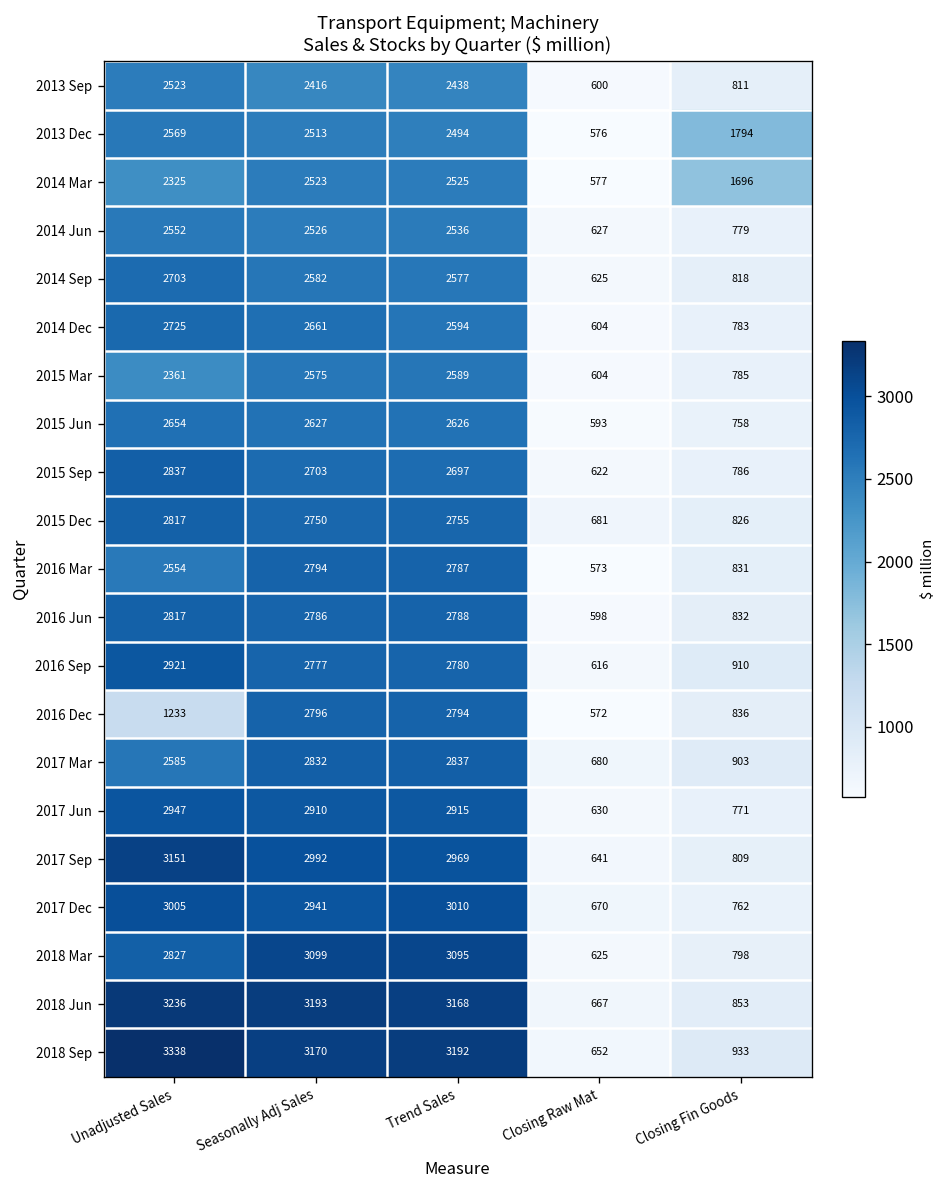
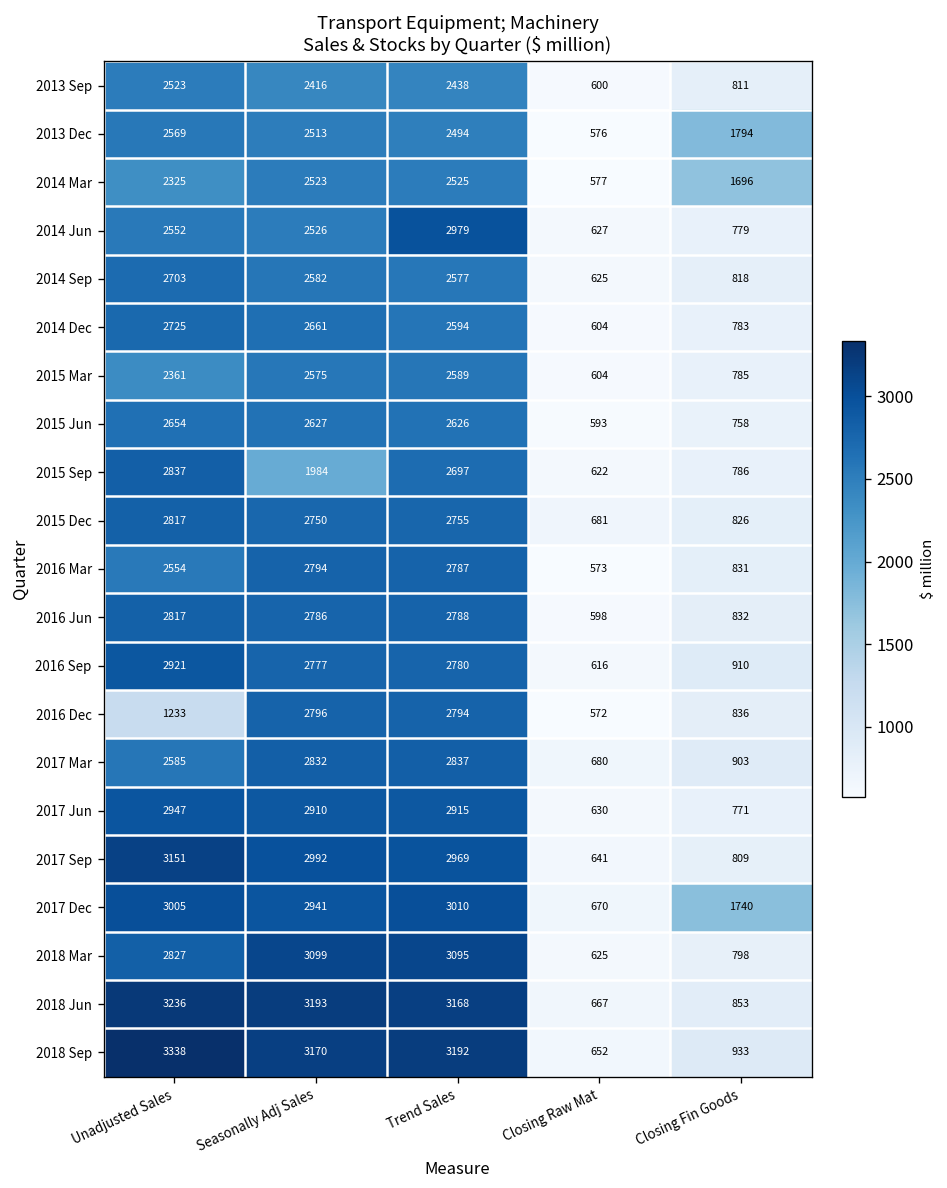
  {
    "2013 Sep": {
      "Unadjusted Sales": 2523,
      "Seasonally Adj Sales": 2416,
      "Trend Sales": 2438,
      "Closing Raw Mat": 600,
      "Closing Fin Goods": 811
    },
    "2013 Dec": {
      "Unadjusted Sales": 2569,
      "Seasonally Adj Sales": 2513,
      "Trend Sales": 2494,
      "Closing Raw Mat": 576,
      "Closing Fin Goods": 1794
    },
    "2014 Mar": {
      "Unadjusted Sales": 2325,
      "Seasonally Adj Sales": 2523,
      "Trend Sales": 2525,
      "Closing Raw Mat": 577,
      "Closing Fin Goods": 1696
    },
    "2014 Jun": {
      "Unadjusted Sales": 2552,
      "Seasonally Adj Sales": 2526,
-     "Trend Sales": 2536,
+     "Trend Sales": 2979,
      "Closing Raw Mat": 627,
      "Closing Fin Goods": 779
    },
    "2014 Sep": {
      "Unadjusted Sales": 2703,
      "Seasonally Adj Sales": 2582,
      "Trend Sales": 2577,
      "Closing Raw Mat": 625,
      "Closing Fin Goods": 818
    },
    "2014 Dec": {
      "Unadjusted Sales": 2725,
      "Seasonally Adj Sales": 2661,
      "Trend Sales": 2594,
      "Closing Raw Mat": 604,
      "Closing Fin Goods": 783
    },
    "2015 Mar": {
      "Unadjusted Sales": 2361,
      "Seasonally Adj Sales": 2575,
      "Trend Sales": 2589,
      "Closing Raw Mat": 604,
      "Closing Fin Goods": 785
    },
    "2015 Jun": {
      "Unadjusted Sales": 2654,
      "Seasonally Adj Sales": 2627,
      "Trend Sales": 2626,
      "Closing Raw Mat": 593,
      "Closing Fin Goods": 758
    },
    "2015 Sep": {
      "Unadjusted Sales": 2837,
-     "Seasonally Adj Sales": 2703,
+     "Seasonally Adj Sales": 1984,
      "Trend Sales": 2697,
      "Closing Raw Mat": 622,
      "Closing Fin Goods": 786
    },
    "2015 Dec": {
      "Unadjusted Sales": 2817,
      "Seasonally Adj Sales": 2750,
      "Trend Sales": 2755,
      "Closing Raw Mat": 681,
      "Closing Fin Goods": 826
    },
    "2016 Mar": {
      "Unadjusted Sales": 2554,
      "Seasonally Adj Sales": 2794,
      "Trend Sales": 2787,
      "Closing Raw Mat": 573,
      "Closing Fin Goods": 831
    },
    "2016 Jun": {
      "Unadjusted Sales": 2817,
      "Seasonally Adj Sales": 2786,
      "Trend Sales": 2788,
      "Closing Raw Mat": 598,
      "Closing Fin Goods": 832
    },
    "2016 Sep": {
      "Unadjusted Sales": 2921,
      "Seasonally Adj Sales": 2777,
      "Trend Sales": 2780,
      "Closing Raw Mat": 616,
      "Closing Fin Goods": 910
    },
    "2016 Dec": {
      "Unadjusted Sales": 1233,
      "Seasonally Adj Sales": 2796,
      "Trend Sales": 2794,
      "Closing Raw Mat": 572,
      "Closing Fin Goods": 836
    },
    "2017 Mar": {
      "Unadjusted Sales": 2585,
      "Seasonally Adj Sales": 2832,
      "Trend Sales": 2837,
      "Closing Raw Mat": 680,
      "Closing Fin Goods": 903
    },
    "2017 Jun": {
      "Unadjusted Sales": 2947,
      "Seasonally Adj Sales": 2910,
      "Trend Sales": 2915,
      "Closing Raw Mat": 630,
      "Closing Fin Goods": 771
    },
    "2017 Sep": {
      "Unadjusted Sales": 3151,
      "Seasonally Adj Sales": 2992,
      "Trend Sales": 2969,
      "Closing Raw Mat": 641,
      "Closing Fin Goods": 809
    },
    "2017 Dec": {
      "Unadjusted Sales": 3005,
      "Seasonally Adj Sales": 2941,
      "Trend Sales": 3010,
      "Closing Raw Mat": 670,
-     "Closing Fin Goods": 762
+     "Closing Fin Goods": 1740
    },
    "2018 Mar": {
      "Unadjusted Sales": 2827,
      "Seasonally Adj Sales": 3099,
      "Trend Sales": 3095,
      "Closing Raw Mat": 625,
      "Closing Fin Goods": 798
    },
    "2018 Jun": {
      "Unadjusted Sales": 3236,
      "Seasonally Adj Sales": 3193,
      "Trend Sales": 3168,
      "Closing Raw Mat": 667,
      "Closing Fin Goods": 853
    },
    "2018 Sep": {
      "Unadjusted Sales": 3338,
      "Seasonally Adj Sales": 3170,
      "Trend Sales": 3192,
      "Closing Raw Mat": 652,
      "Closing Fin Goods": 933
    }
  }
